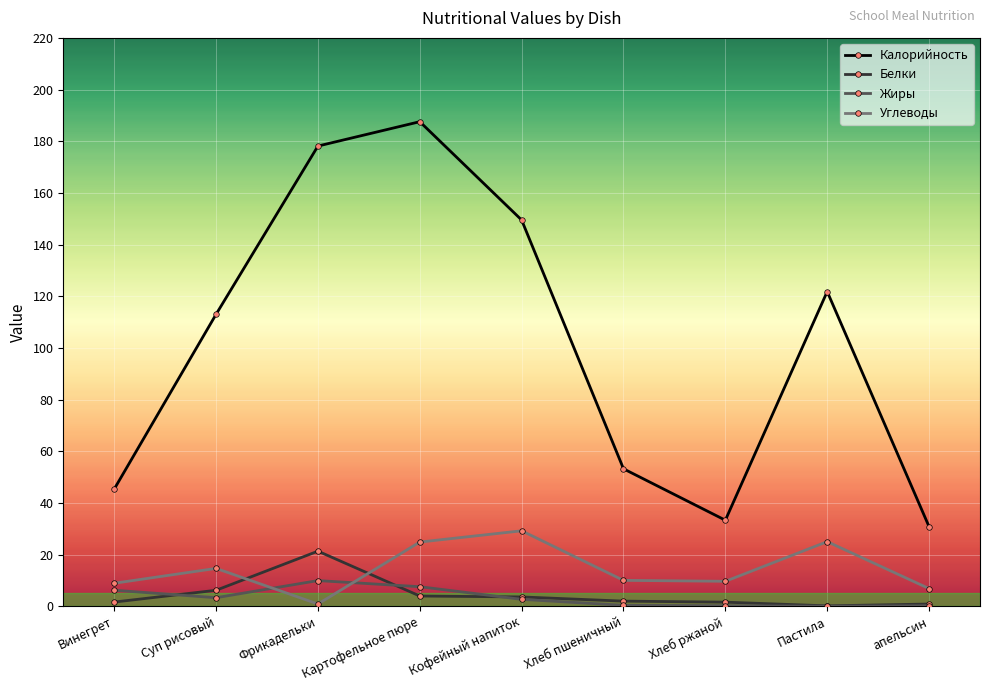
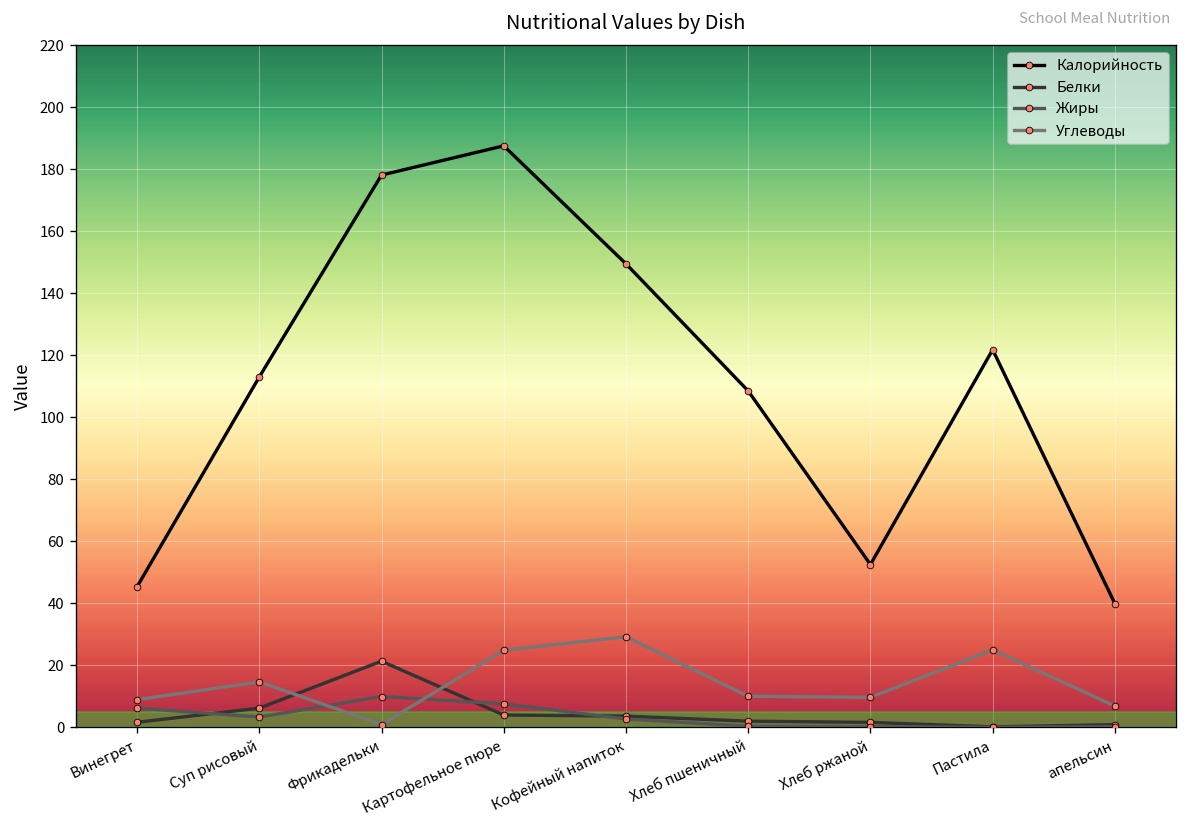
  {
    "Калорийность": {
      "Винегрет": 45,
      "Суп рисовый": 113,
      "Фрикадельки": 178,
      "Картофельное пюре": 188,
      "Кофейный напиток": 150,
-     "Хлеб пшеничный": 53,
-     "Хлеб ржаной": 33,
+     "Хлеб пшеничный": 109,
+     "Хлеб ржаной": 53,
      "Пастила": 122,
-     "апельсин": 31
+     "апельсин": 40
    }
  }
